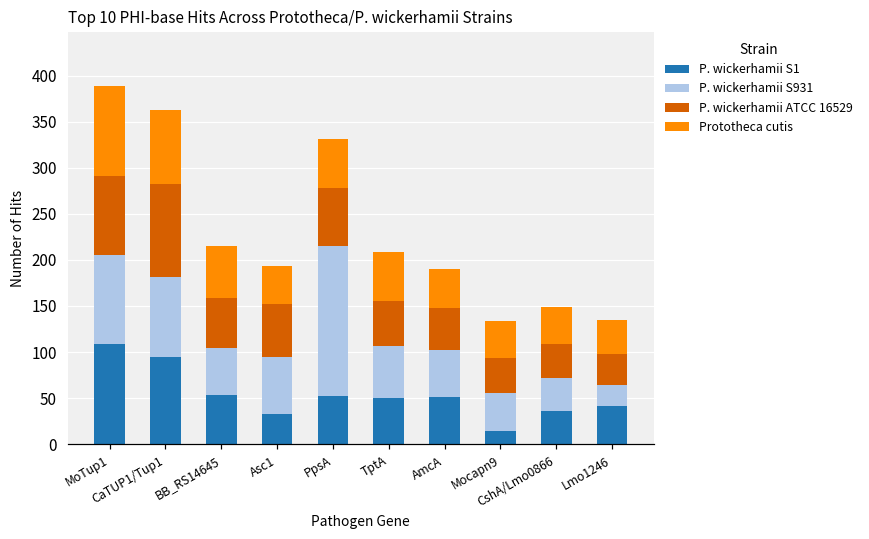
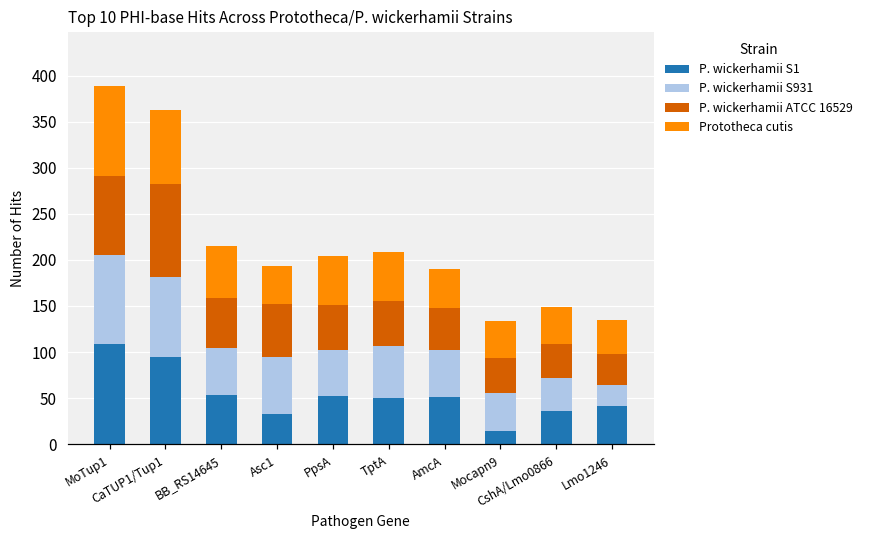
  {
    "P. wickerhamii S1": {
      "MoTup1": 110,
      "CaTUP1/Tup1": 100,
      "BB_RS14645": 50,
      "Asc1": 30,
      "PpsA": 50,
      "TptA": 50,
      "AmcA": 50,
      "Mocapn9": 10,
      "CshA/Lmo0866": 40,
      "Lmo1246": 40
    },
    "P. wickerhamii S931": {
      "MoTup1": 100,
      "CaTUP1/Tup1": 90,
      "BB_RS14645": 50,
      "Asc1": 60,
-     "PpsA": 160,
+     "PpsA": 50,
      "TptA": 60,
      "AmcA": 50,
      "Mocapn9": 40,
      "CshA/Lmo0866": 40,
      "Lmo1246": 20
    },
    "P. wickerhamii ATCC 16529": {
      "MoTup1": 90,
      "CaTUP1/Tup1": 100,
      "BB_RS14645": 60,
      "Asc1": 60,
-     "PpsA": 60,
+     "PpsA": 50,
      "TptA": 50,
      "AmcA": 50,
      "Mocapn9": 40,
      "CshA/Lmo0866": 40,
      "Lmo1246": 30
    },
    "Prototheca cutis": {
      "MoTup1": 100,
      "CaTUP1/Tup1": 80,
      "BB_RS14645": 60,
      "Asc1": 40,
      "PpsA": 50,
      "TptA": 50,
      "AmcA": 40,
      "Mocapn9": 40,
      "CshA/Lmo0866": 40,
      "Lmo1246": 40
    }
  }
